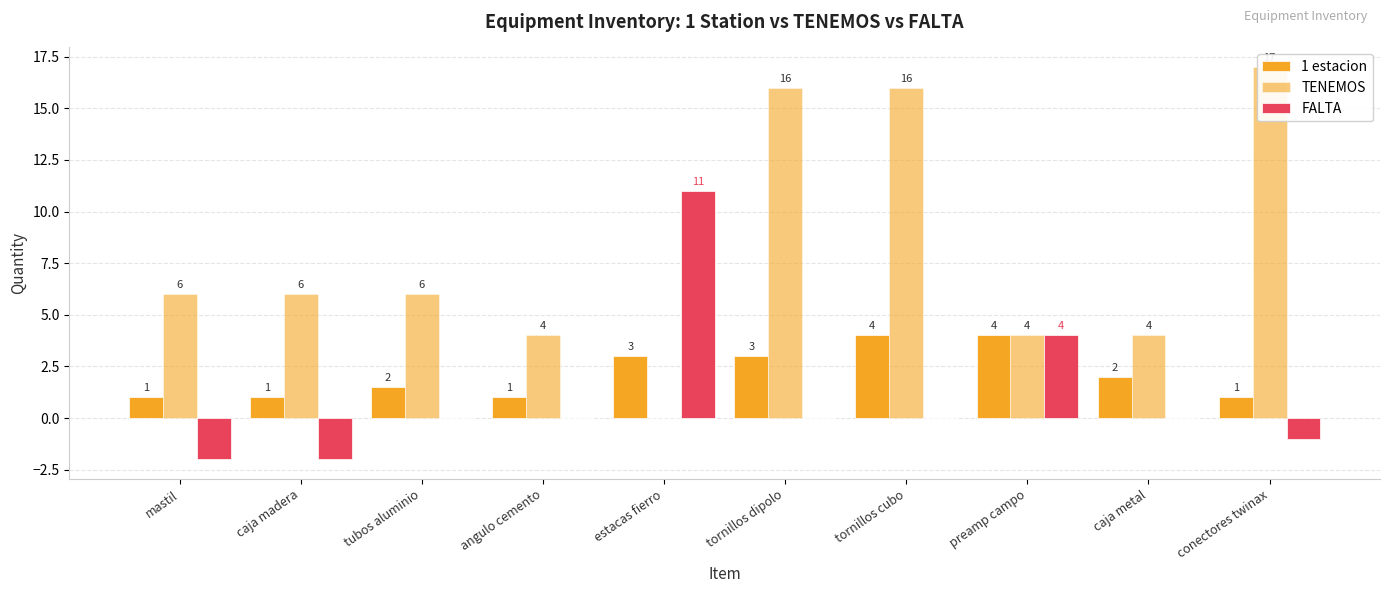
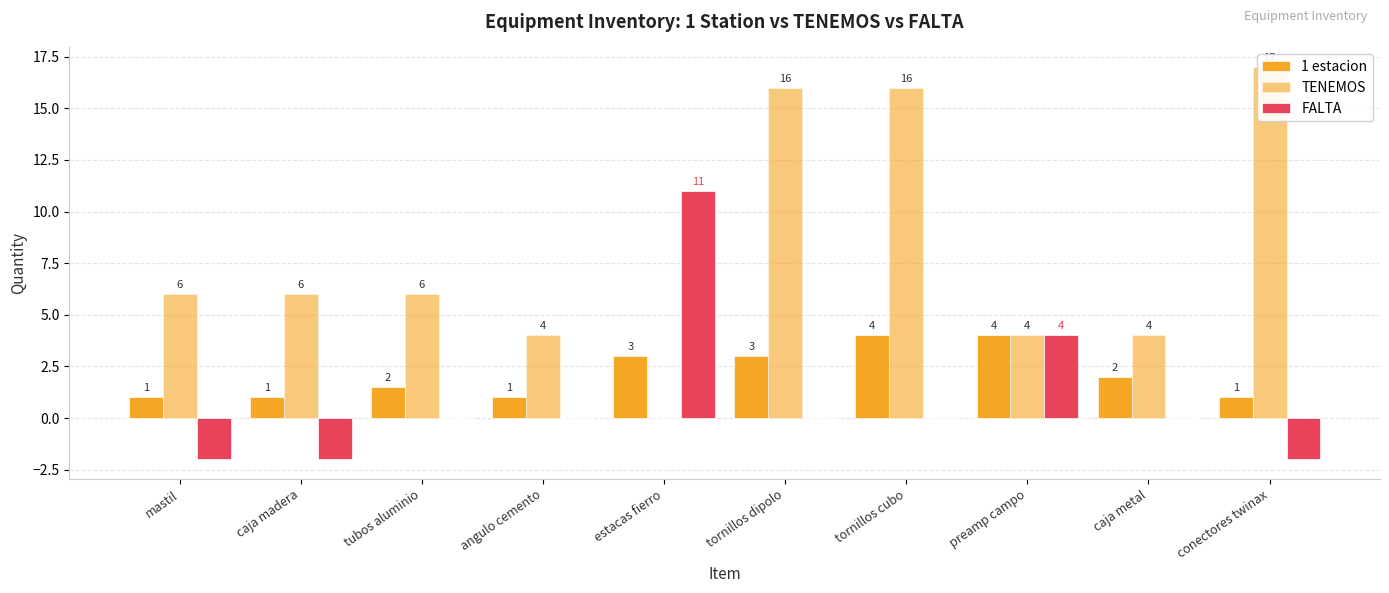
  {
    "FALTA": {
      "mastil": -2,
      "caja madera": -2,
      "tubos aluminio": 0,
      "angulo cemento": 0,
      "tornillos dipolo": 0,
      "tornillos cubo": 0,
      "caja metal": 0,
-     "conectores twinax": -1
+     "conectores twinax": -2
    }
  }
